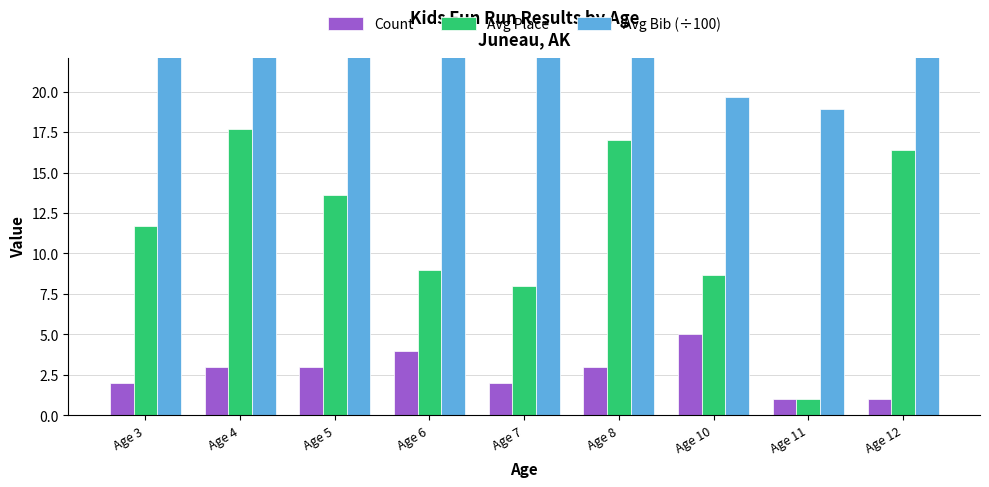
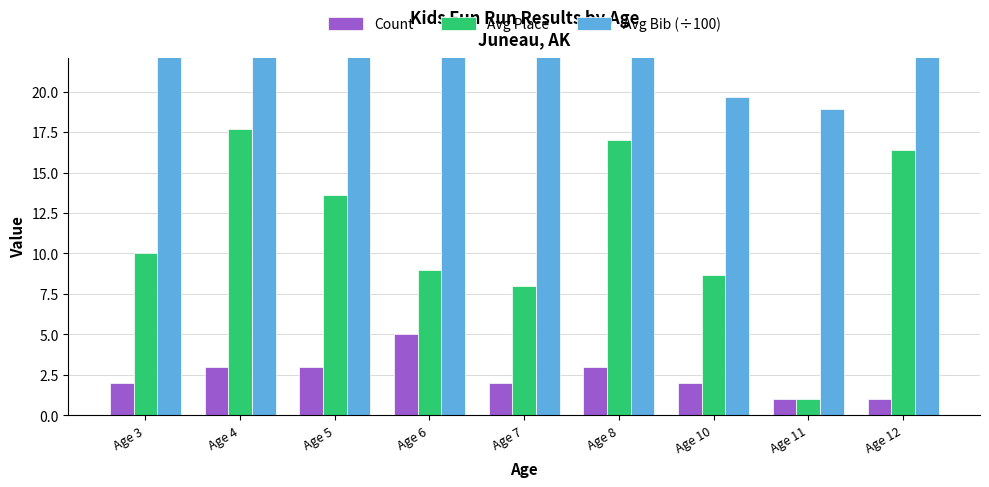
  {
    "Count": {
      "Age 3": 2,
      "Age 4": 3,
      "Age 5": 3,
-     "Age 6": 4,
+     "Age 6": 5,
      "Age 7": 2,
      "Age 8": 3,
-     "Age 10": 5,
+     "Age 10": 2,
      "Age 11": 1,
      "Age 12": 1
    },
    "Avg Place": {
-     "Age 3": 11.7,
+     "Age 3": 10.0,
      "Age 4": 17.7,
      "Age 5": 13.6,
      "Age 6": 9.0,
      "Age 7": 8.0,
      "Age 8": 17.0,
      "Age 10": 8.7,
      "Age 11": 1.0,
      "Age 12": 16.4
    },
    "Avg Bib (÷100)": {
      "Age 10": 19.7,
      "Age 11": 18.9
    }
  }
